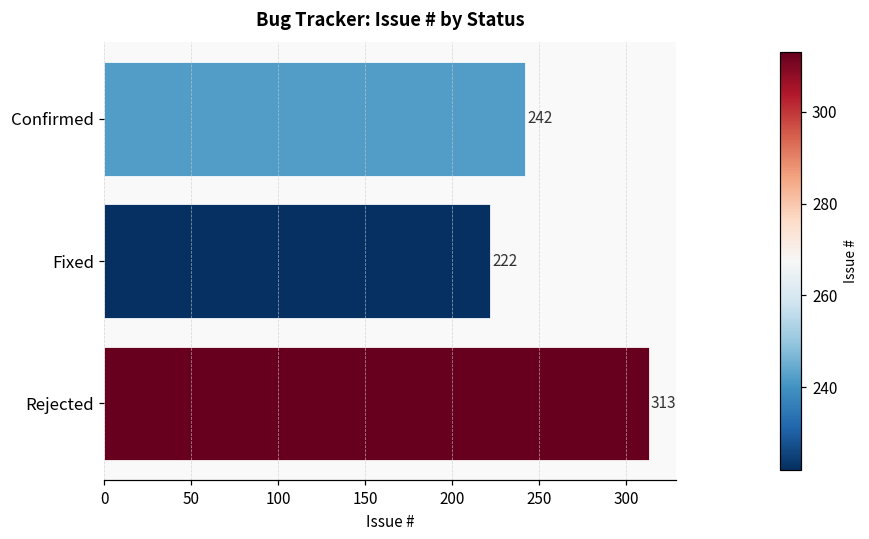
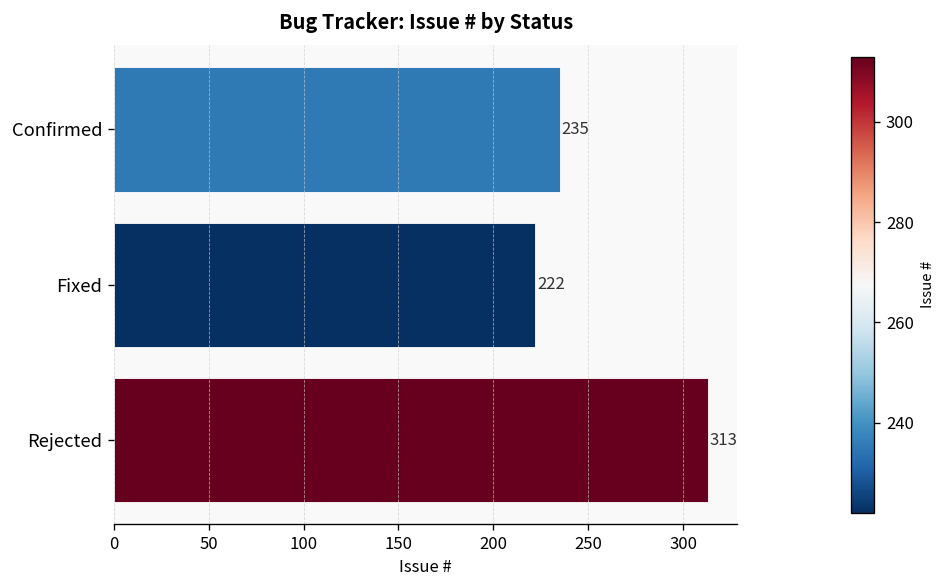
  {
-   "Confirmed": 242,
+   "Confirmed": 235,
    "Fixed": 222,
    "Rejected": 313
  }
